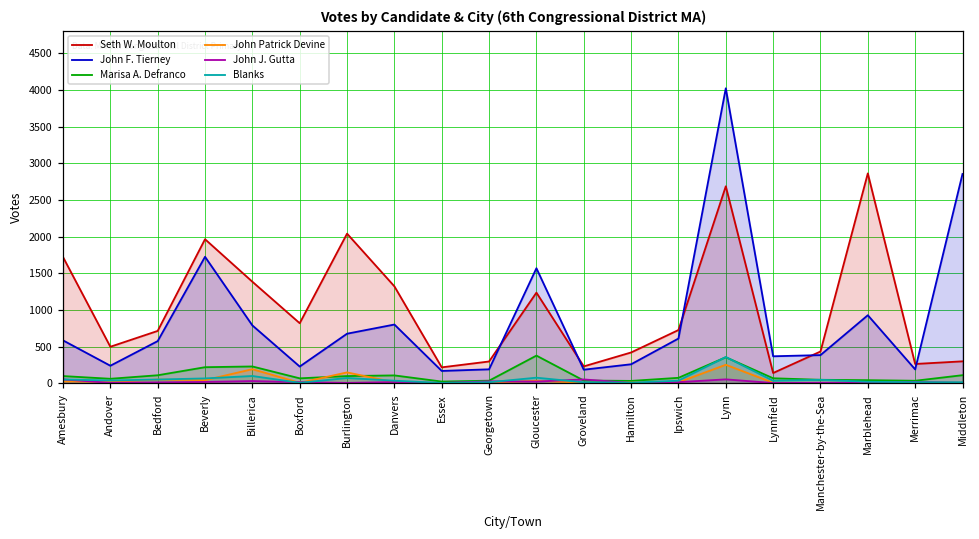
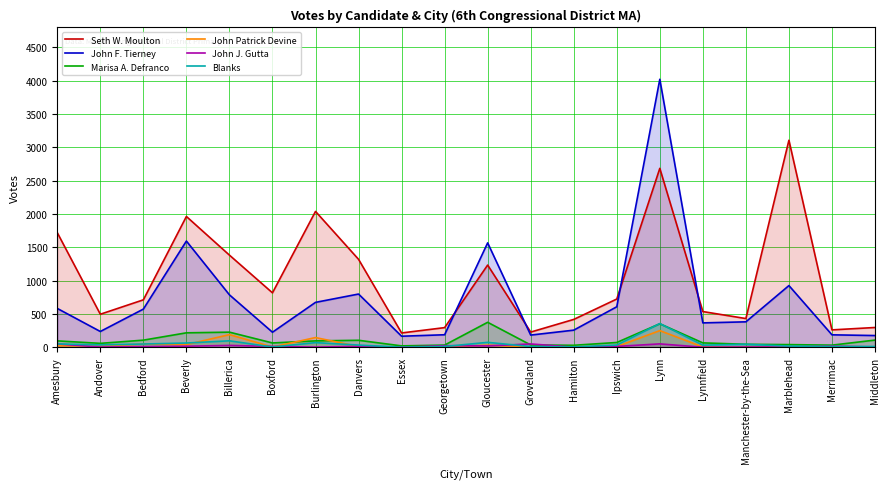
  {
    "Seth W. Moulton": {
      "Amesbury": 1700,
      "Andover": 500,
      "Bedford": 700,
      "Beverly": 2000,
      "Billerica": 1400,
      "Boxford": 800,
      "Burlington": 2000,
      "Danvers": 1300,
      "Essex": 200,
      "Georgetown": 300,
      "Gloucester": 1200,
      "Groveland": 200,
      "Hamilton": 400,
      "Ipswich": 700,
      "Lynn": 2700,
-     "Lynnfield": 100,
+     "Lynnfield": 500,
      "Manchester-by-the-Sea": 400,
-     "Marblehead": 2900,
+     "Marblehead": 3100,
      "Merrimac": 300,
      "Middleton": 300
    },
    "John F. Tierney": {
      "Amesbury": 600,
      "Andover": 200,
      "Bedford": 600,
-     "Beverly": 1700,
+     "Beverly": 1600,
      "Billerica": 800,
      "Boxford": 200,
      "Burlington": 700,
      "Danvers": 800,
      "Essex": 200,
      "Georgetown": 200,
      "Gloucester": 1600,
      "Groveland": 200,
      "Hamilton": 300,
      "Ipswich": 600,
      "Lynn": 4000,
      "Lynnfield": 400,
      "Manchester-by-the-Sea": 400,
      "Marblehead": 900,
      "Merrimac": 200,
-     "Middleton": 2900
+     "Middleton": 200
    },
    "Marisa A. Defranco": {
      "Amesbury": 100,
      "Bedford": 100,
      "Beverly": 200,
      "Boxford": 100,
      "Danvers": 100,
      "Gloucester": 400,
      "Ipswich": 100,
      "Middleton": 100
    },
    "John Patrick Devine": {
      "Burlington": 100,
      "Lynn": 300
    },
    "John J. Gutta": {
      "Bedford": 0,
      "Billerica": 0,
      "Burlington": 0,
      "Lynn": 100
    },
    "Blanks": {
      "Billerica": 100,
      "Gloucester": 100
    }
  }
